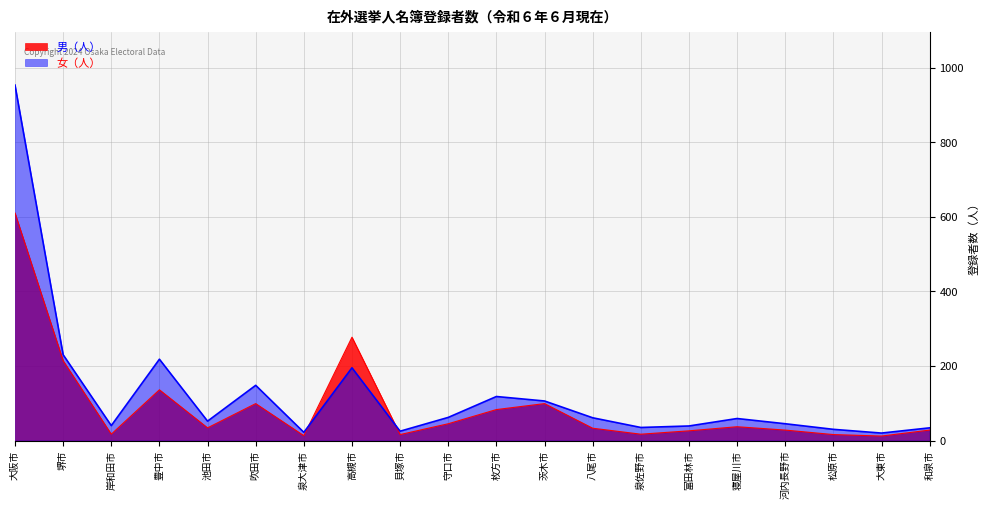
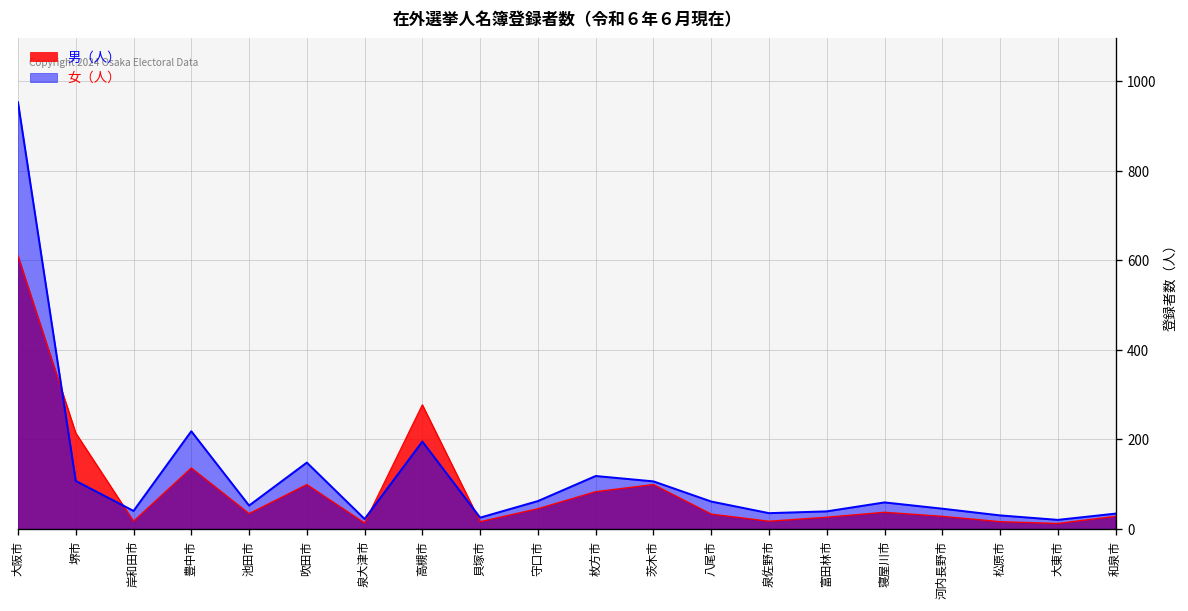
  {
    "男（人）": {
      "大阪市": 610,
      "堺市": 210,
      "岸和田市": 20,
      "豊中市": 140,
      "池田市": 30,
      "吹田市": 100,
      "泉大津市": 10,
      "高槻市": 280,
      "貝塚市": 20,
      "守口市": 50,
      "枚方市": 80,
      "茨木市": 100,
      "八尾市": 30,
      "泉佐野市": 20,
      "富田林市": 30,
      "寝屋川市": 40,
      "河内長野市": 30,
      "松原市": 20,
      "大東市": 10
    },
    "女（人）": {
      "大阪市": 950,
-     "堺市": 230,
+     "堺市": 110,
      "岸和田市": 40,
      "豊中市": 220,
      "池田市": 50,
      "吹田市": 150,
      "泉大津市": 20,
      "高槻市": 200,
      "貝塚市": 30,
      "守口市": 60,
      "枚方市": 120,
      "茨木市": 110,
      "八尾市": 60,
      "泉佐野市": 40,
      "富田林市": 40,
      "寝屋川市": 60,
      "河内長野市": 50,
      "松原市": 30,
      "大東市": 20
    }
  }
